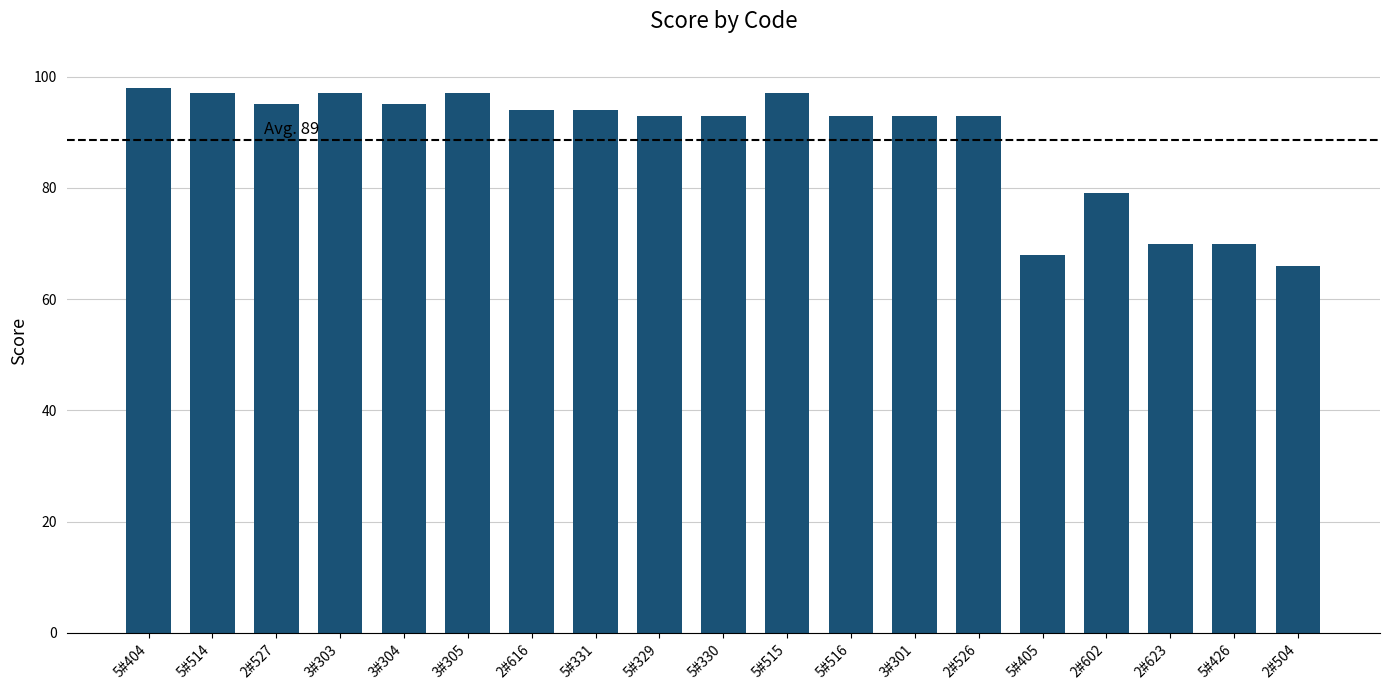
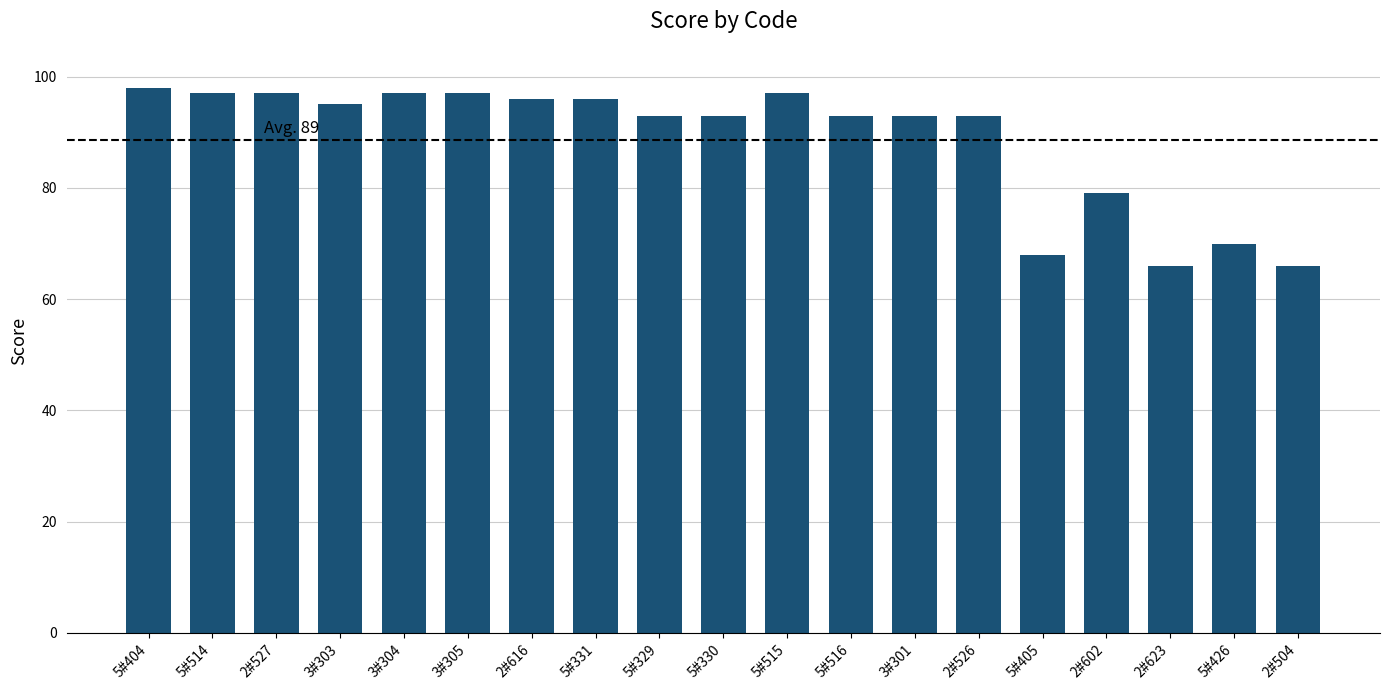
  {
    "5#404": 98,
    "5#514": 97,
-   "2#527": 95,
-   "3#303": 97,
-   "3#304": 95,
+   "2#527": 97,
+   "3#303": 95,
+   "3#304": 97,
    "3#305": 97,
-   "2#616": 94,
-   "5#331": 94,
+   "2#616": 96,
+   "5#331": 96,
    "5#329": 93,
    "5#330": 93,
    "5#515": 97,
    "5#516": 93,
    "3#301": 93,
    "2#526": 93,
    "5#405": 68,
    "2#602": 79,
-   "2#623": 70,
+   "2#623": 66,
    "5#426": 70,
    "2#504": 66
  }
